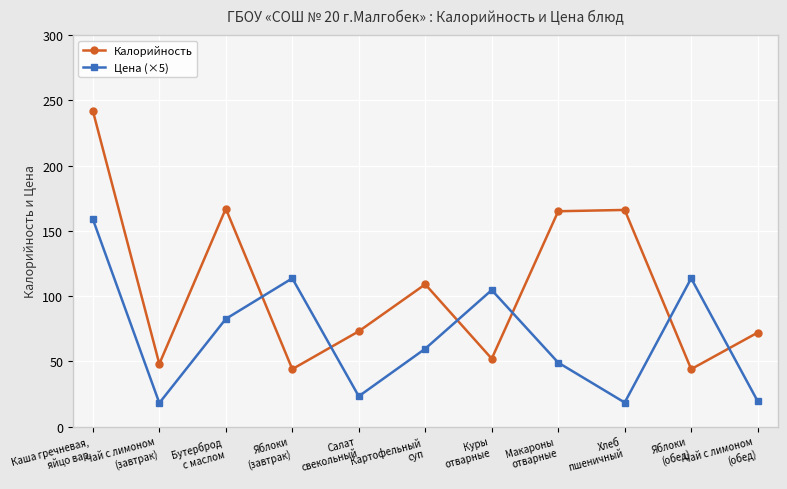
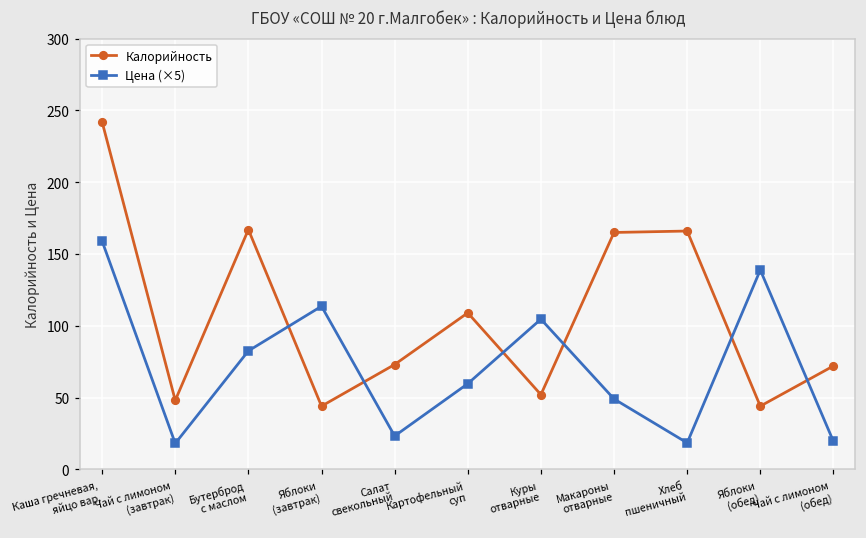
  {
    "Калорийность": {
      "Каша гречневая, яйцо вар.": 242,
      "Чай с лимоном (завтрак)": 48,
      "Бутерброд с маслом": 167,
      "Яблоки (завтрак)": 44,
      "Салат свекольный": 73,
      "Картофельный суп": 109,
      "Куры отварные": 52,
      "Макароны отварные": 165,
      "Хлеб пшеничный": 166,
      "Яблоки (обед)": 44,
      "Чай с лимоном (обед)": 72
    },
    "Цена (×5)": {
      "Каша гречневая, яйцо вар.": 159,
      "Чай с лимоном (завтрак)": 18,
      "Бутерброд с маслом": 83,
      "Яблоки (завтрак)": 114,
      "Салат свекольный": 23,
      "Картофельный суп": 60,
      "Куры отварные": 105,
      "Макароны отварные": 49,
      "Хлеб пшеничный": 18,
-     "Яблоки (обед)": 114,
+     "Яблоки (обед)": 139,
      "Чай с лимоном (обед)": 19
    }
  }
